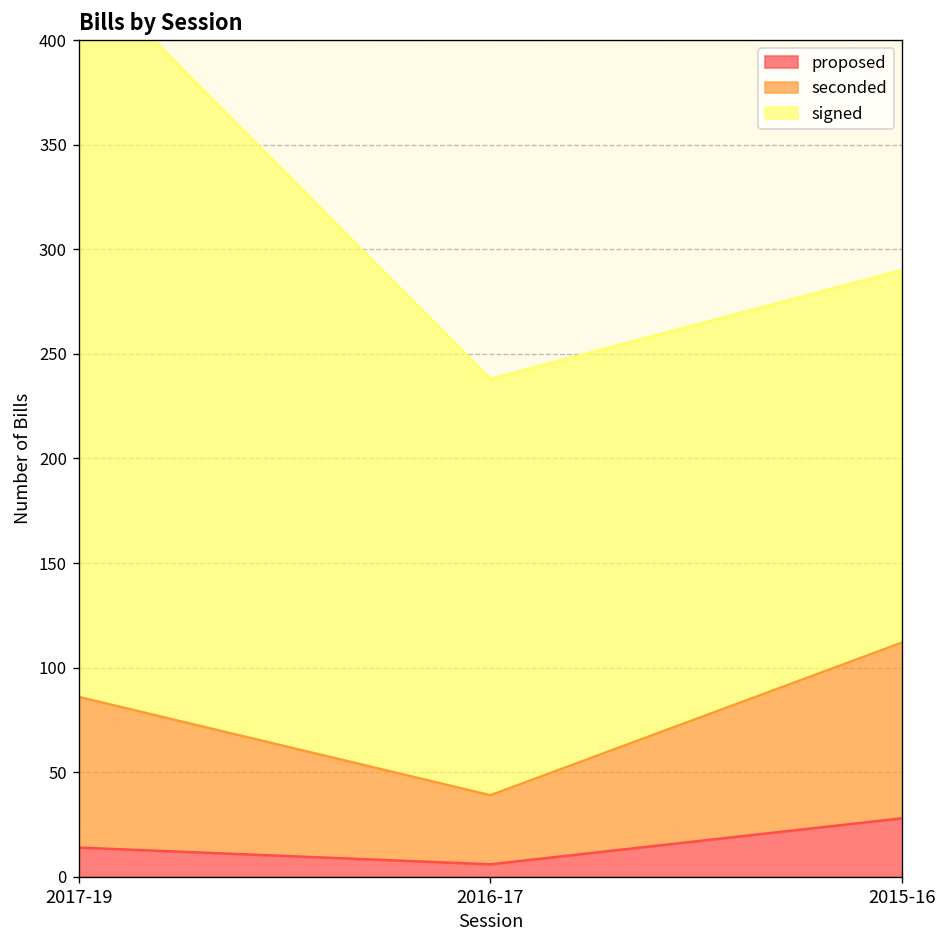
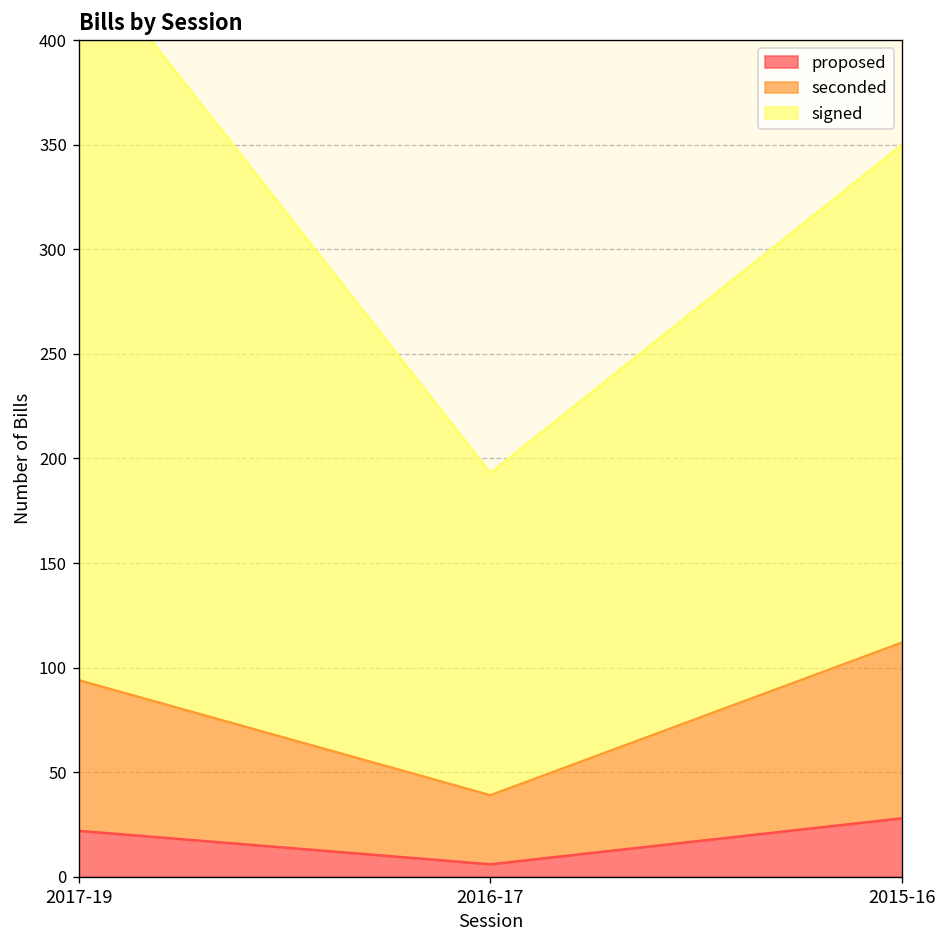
  {
    "proposed": {
-     "2017-19": 14,
+     "2017-19": 22,
      "2016-17": 6,
      "2015-16": 28
    },
    "seconded": {
      "2017-19": 72,
      "2016-17": 33,
      "2015-16": 84
    },
    "signed": {
-     "2016-17": 199,
-     "2015-16": 178
+     "2016-17": 154,
+     "2015-16": 238
    }
  }
